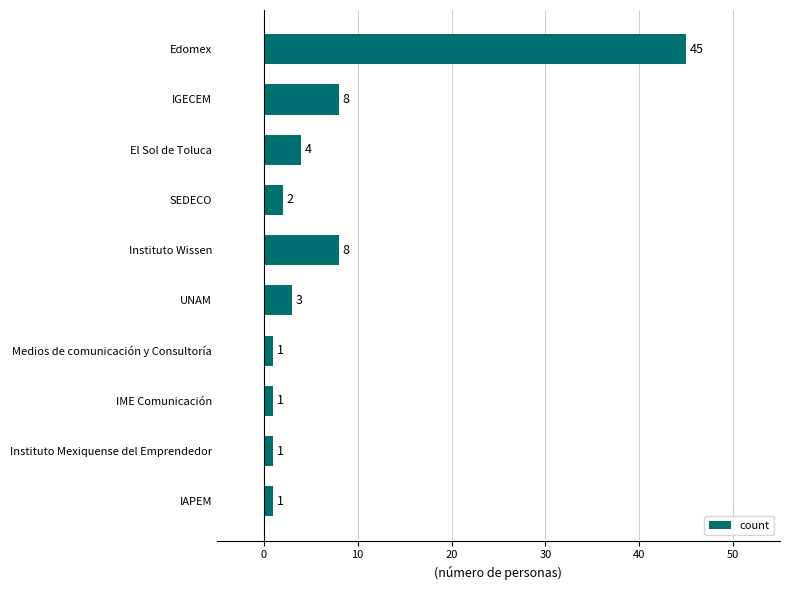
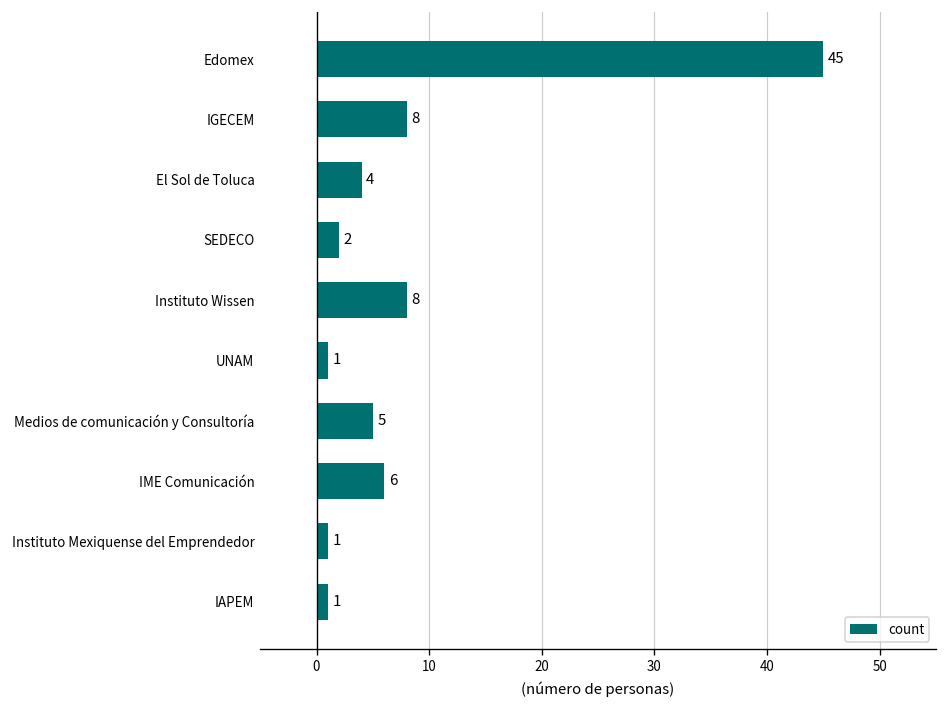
  {
    "Edomex": 45,
    "IGECEM": 8,
    "El Sol de Toluca": 4,
    "SEDECO": 2,
    "Instituto Wissen": 8,
-   "UNAM": 3,
-   "Medios de comunicación y Consultoría": 1,
-   "IME Comunicación": 1,
+   "UNAM": 1,
+   "Medios de comunicación y Consultoría": 5,
+   "IME Comunicación": 6,
    "Instituto Mexiquense del Emprendedor": 1,
    "IAPEM": 1
  }
